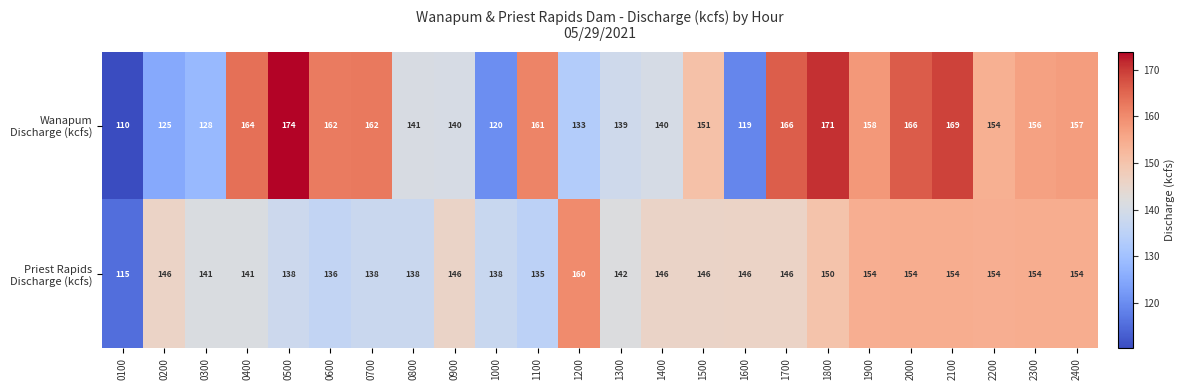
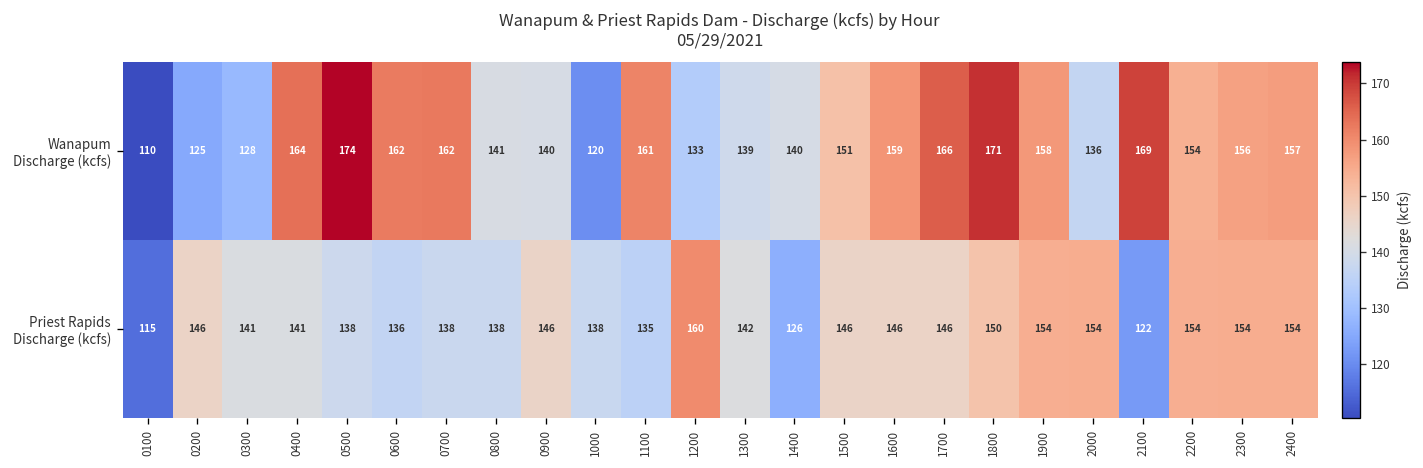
  {
    "Wanapum Discharge (kcfs)": {
      "0100": 110,
      "0200": 125,
      "0300": 128,
      "0400": 164,
      "0500": 174,
      "0600": 162,
      "0700": 162,
      "0800": 141,
      "0900": 140,
      "1000": 120,
      "1100": 161,
      "1200": 133,
      "1300": 139,
      "1400": 140,
      "1500": 151,
-     "1600": 119,
+     "1600": 159,
      "1700": 166,
      "1800": 171,
      "1900": 158,
-     "2000": 166,
+     "2000": 136,
      "2100": 169,
      "2200": 154,
      "2300": 156,
      "2400": 157
    },
    "Priest Rapids Discharge (kcfs)": {
      "0100": 115,
      "0200": 146,
      "0300": 141,
      "0400": 141,
      "0500": 138,
      "0600": 136,
      "0700": 138,
      "0800": 138,
      "0900": 146,
      "1000": 138,
      "1100": 135,
      "1200": 160,
      "1300": 142,
-     "1400": 146,
+     "1400": 126,
      "1500": 146,
      "1600": 146,
      "1700": 146,
      "1800": 150,
      "1900": 154,
      "2000": 154,
-     "2100": 154,
+     "2100": 122,
      "2200": 154,
      "2300": 154,
      "2400": 154
    }
  }
